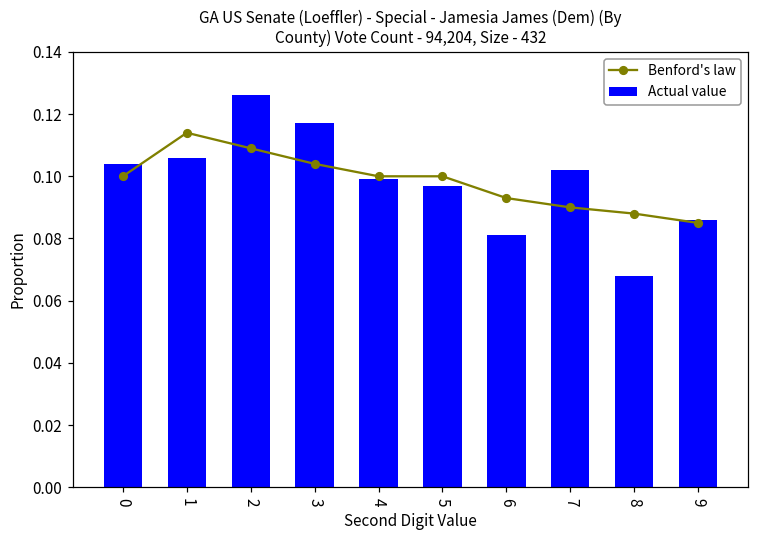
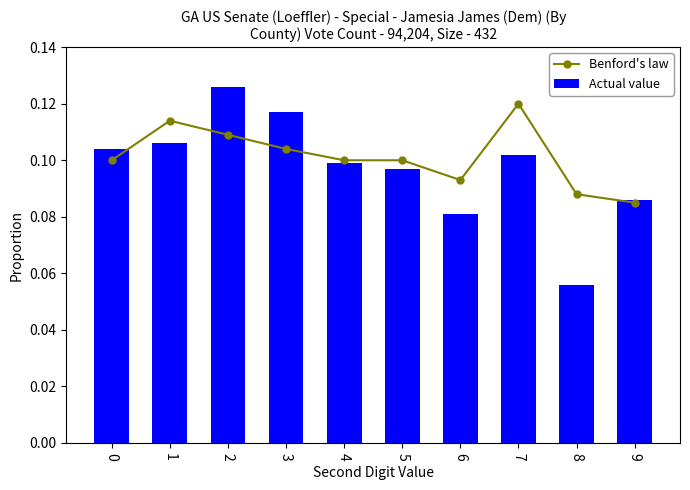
  {
    "Benford's law": {
      "0": 0.10,
      "1": 0.114,
      "2": 0.109,
      "3": 0.104,
      "4": 0.10,
      "5": 0.10,
      "6": 0.093,
-     "7": 0.09,
+     "7": 0.12,
      "8": 0.088,
      "9": 0.085
    },
    "Actual value": {
      "0": 0.104,
      "1": 0.106,
      "2": 0.126,
      "3": 0.117,
      "4": 0.099,
      "5": 0.097,
      "6": 0.081,
      "7": 0.102,
-     "8": 0.068,
+     "8": 0.056,
      "9": 0.086
    }
  }
